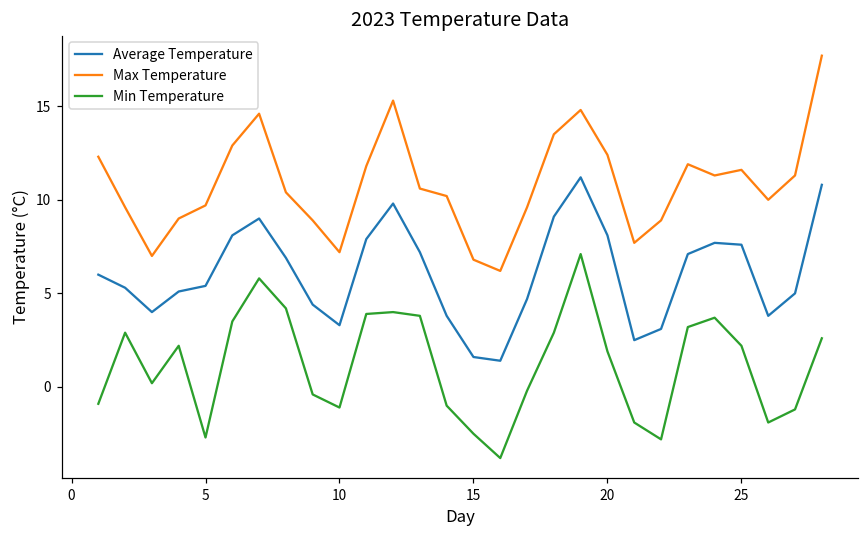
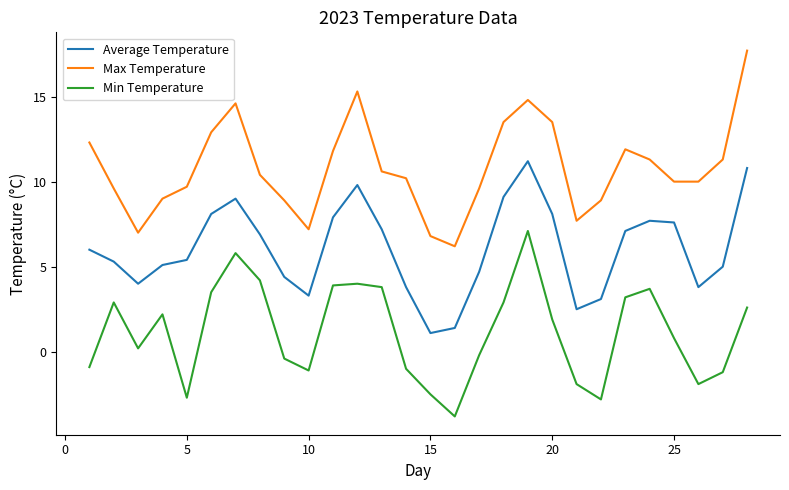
  {
    "Average Temperature": {
      "5": 5.4,
      "10": 3.3,
-     "15": 1.6,
+     "15": 1.1,
      "20": 8.1,
      "25": 7.6
    },
    "Max Temperature": {
      "5": 9.7,
      "10": 7.2,
      "15": 6.8,
-     "20": 12.4,
-     "25": 11.6
+     "20": 13.5,
+     "25": 10.0
    },
    "Min Temperature": {
      "5": -2.7,
      "10": -1.1,
      "15": -2.5,
      "20": 1.9,
-     "25": 2.2
+     "25": 0.8
    }
  }
